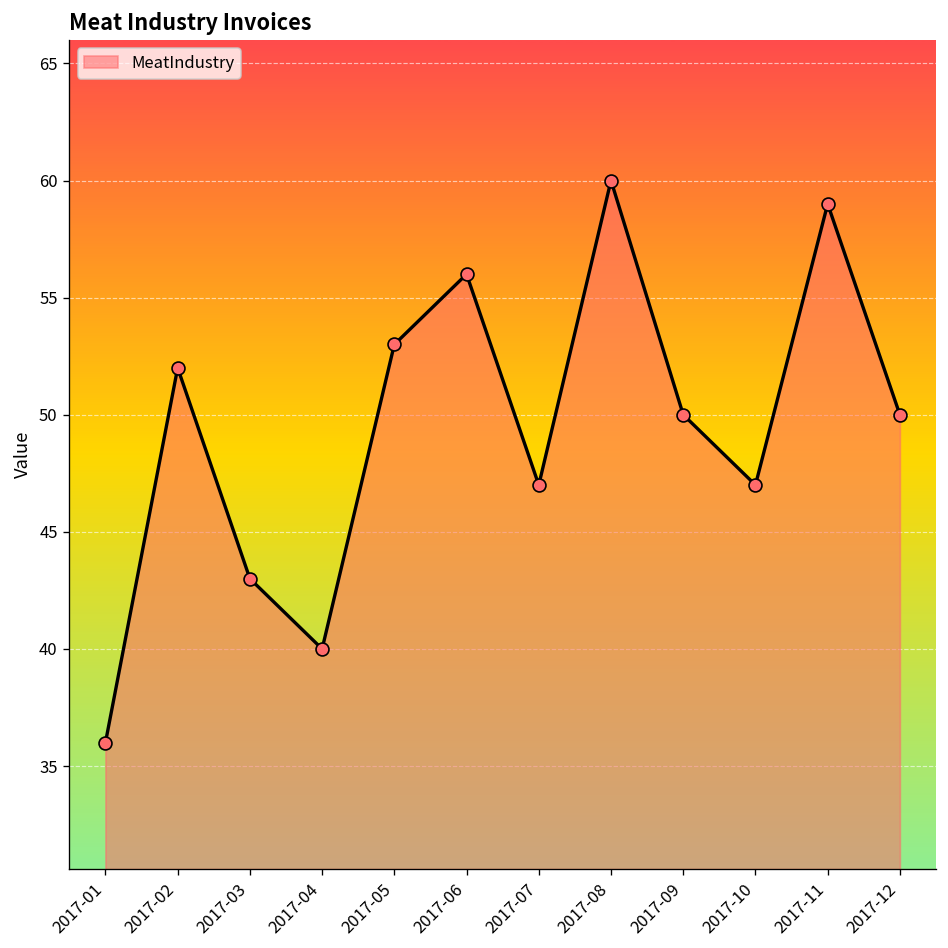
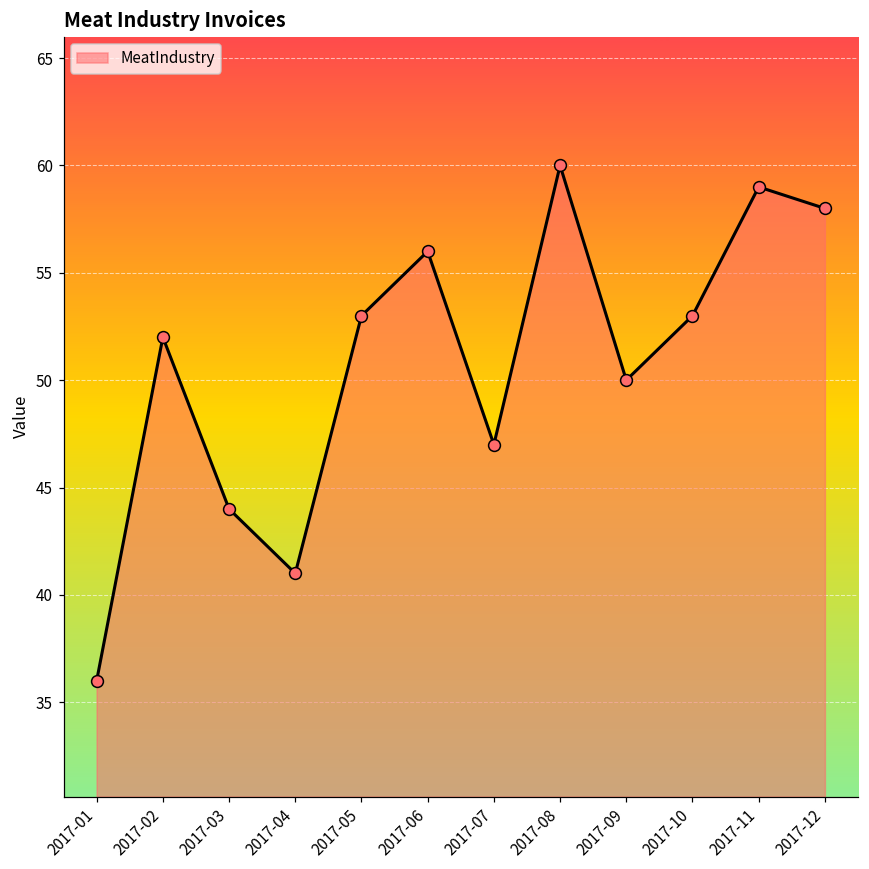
  {
    "2017-01": 36,
    "2017-02": 52,
-   "2017-03": 43,
-   "2017-04": 40,
+   "2017-03": 44,
+   "2017-04": 41,
    "2017-05": 53,
    "2017-06": 56,
    "2017-07": 47,
    "2017-08": 60,
    "2017-09": 50,
-   "2017-10": 47,
+   "2017-10": 53,
    "2017-11": 59,
-   "2017-12": 50
+   "2017-12": 58
  }
